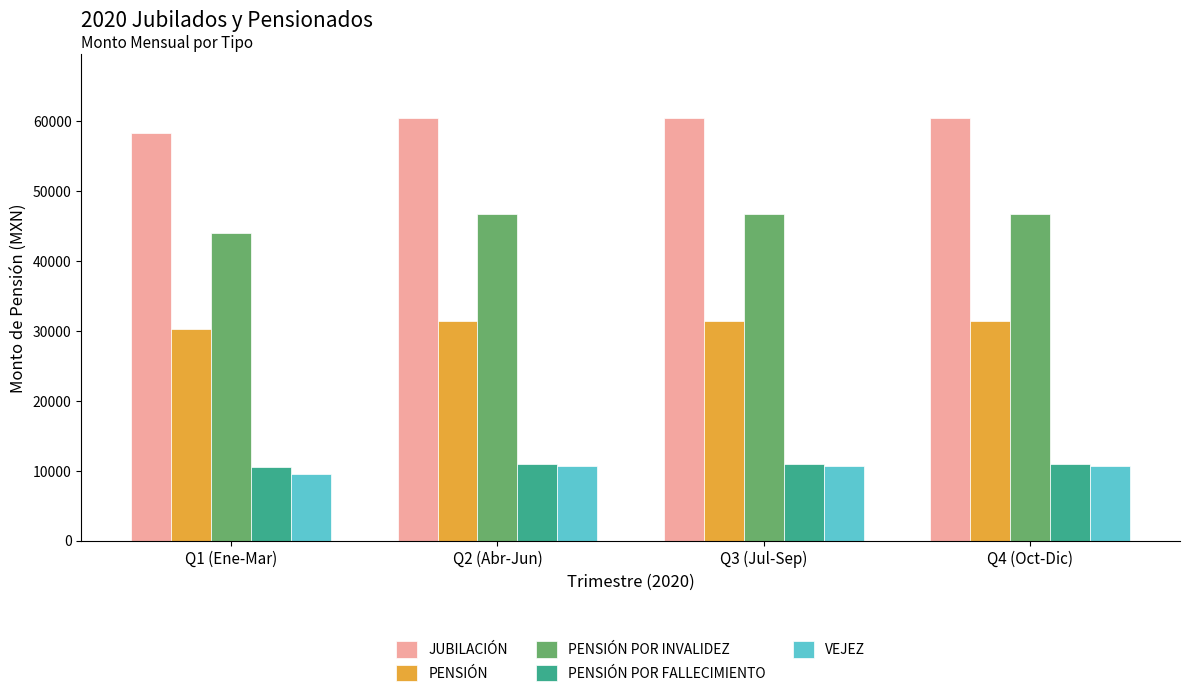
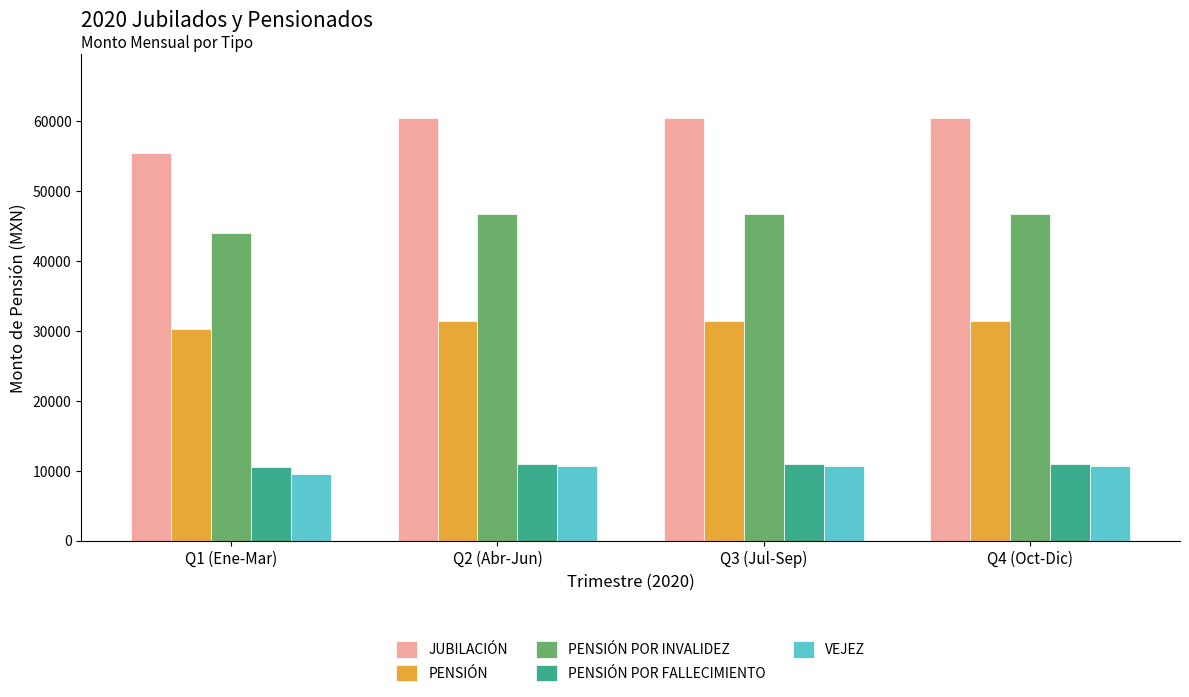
  {
    "JUBILACIÓN": {
-     "Q1 (Ene-Mar)": 58000,
+     "Q1 (Ene-Mar)": 55000,
      "Q2 (Abr-Jun)": 60000,
      "Q3 (Jul-Sep)": 60000,
      "Q4 (Oct-Dic)": 60000
    },
    "PENSIÓN": {
      "Q1 (Ene-Mar)": 30000,
      "Q2 (Abr-Jun)": 31000,
      "Q3 (Jul-Sep)": 31000,
      "Q4 (Oct-Dic)": 31000
    },
    "VEJEZ": {
      "Q1 (Ene-Mar)": 10000,
      "Q2 (Abr-Jun)": 11000,
      "Q3 (Jul-Sep)": 11000,
      "Q4 (Oct-Dic)": 11000
    }
  }
